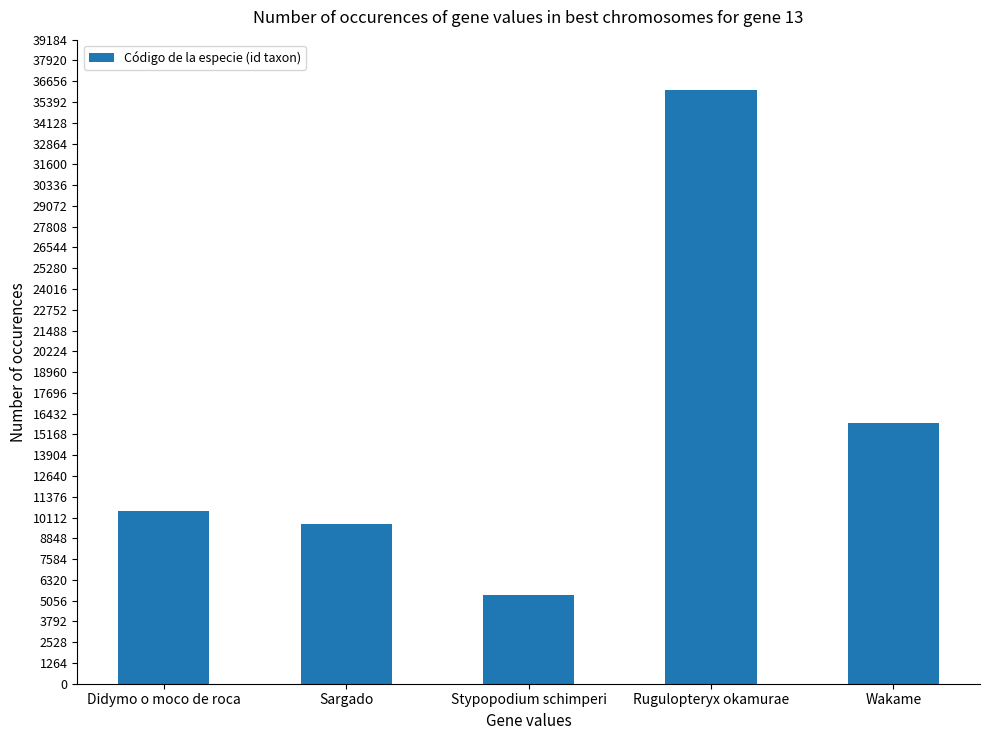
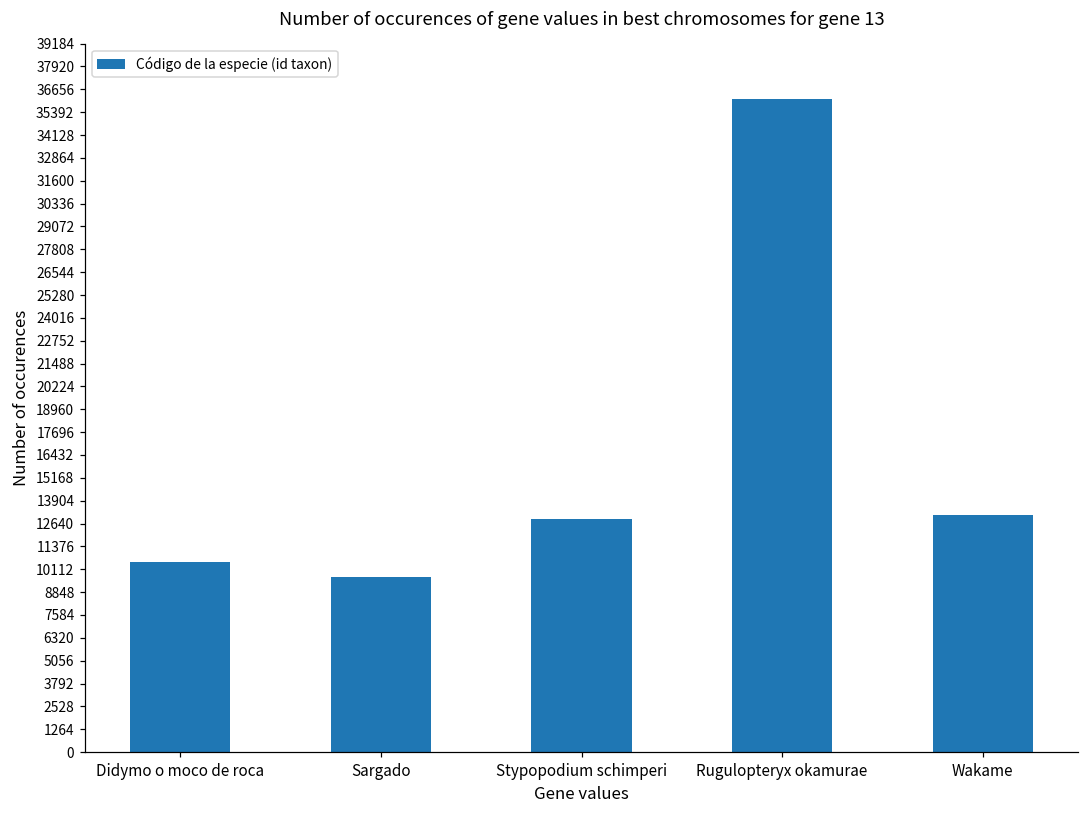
  {
    "Didymo o moco de roca": 10500,
    "Sargado": 9700,
-   "Stypopodium schimperi": 5400,
+   "Stypopodium schimperi": 12900,
    "Rugulopteryx okamurae": 36100,
-   "Wakame": 15900
+   "Wakame": 13100
  }
